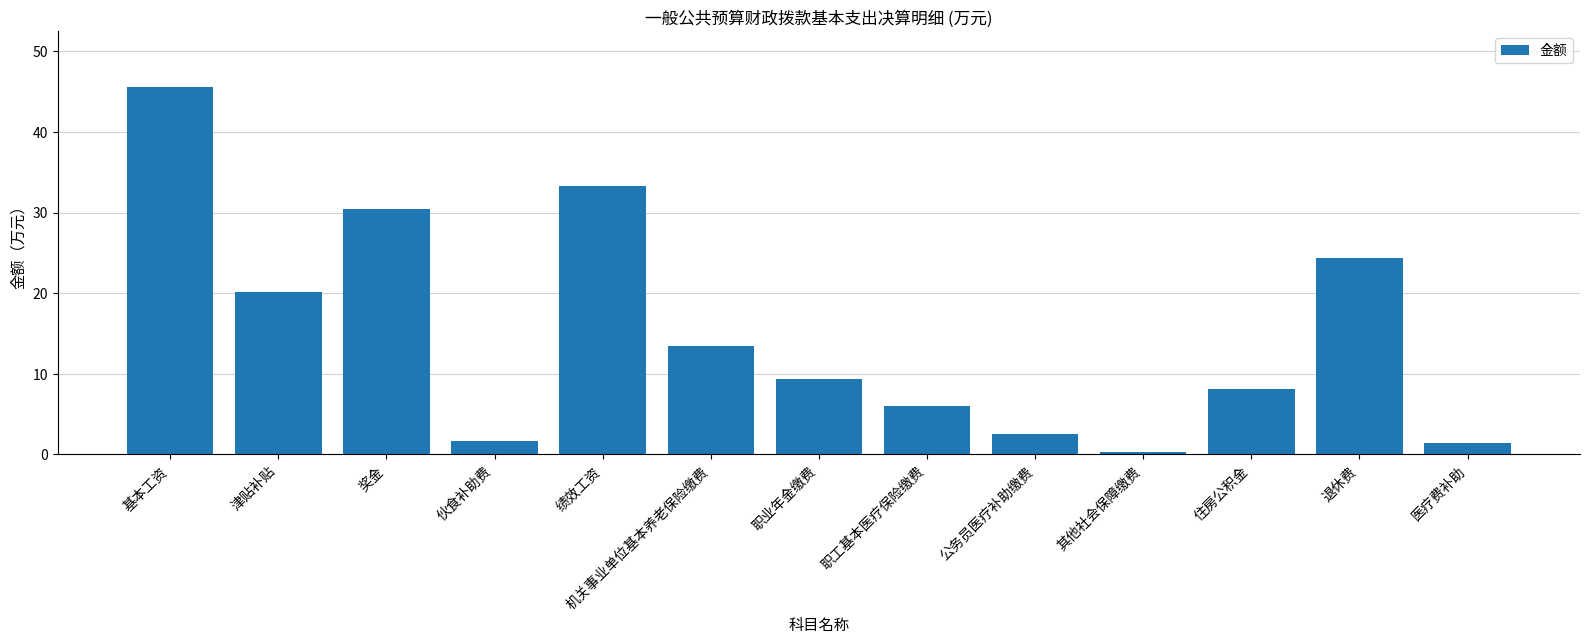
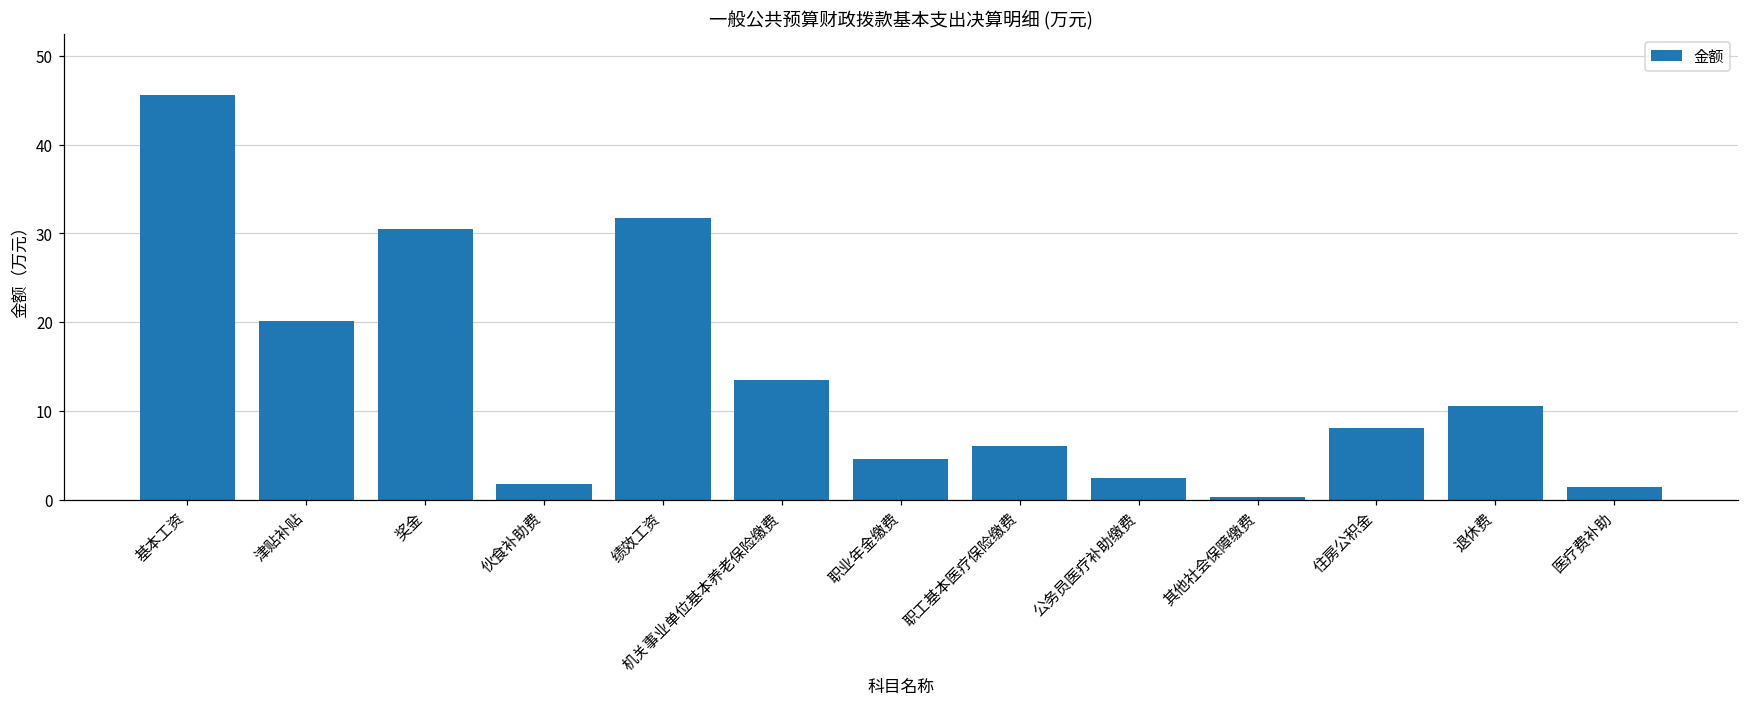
  {
    "基本工资": 46,
    "津贴补贴": 20,
    "奖金": 31,
    "伙食补助费": 2,
-   "绩效工资": 33,
+   "绩效工资": 32,
    "机关事业单位基本养老保险缴费": 13,
-   "职业年金缴费": 9,
+   "职业年金缴费": 5,
    "职工基本医疗保险缴费": 6,
    "公务员医疗补助缴费": 2,
    "其他社会保障缴费": 0,
    "住房公积金": 8,
-   "退休费": 24,
+   "退休费": 11,
    "医疗费补助": 1
  }
